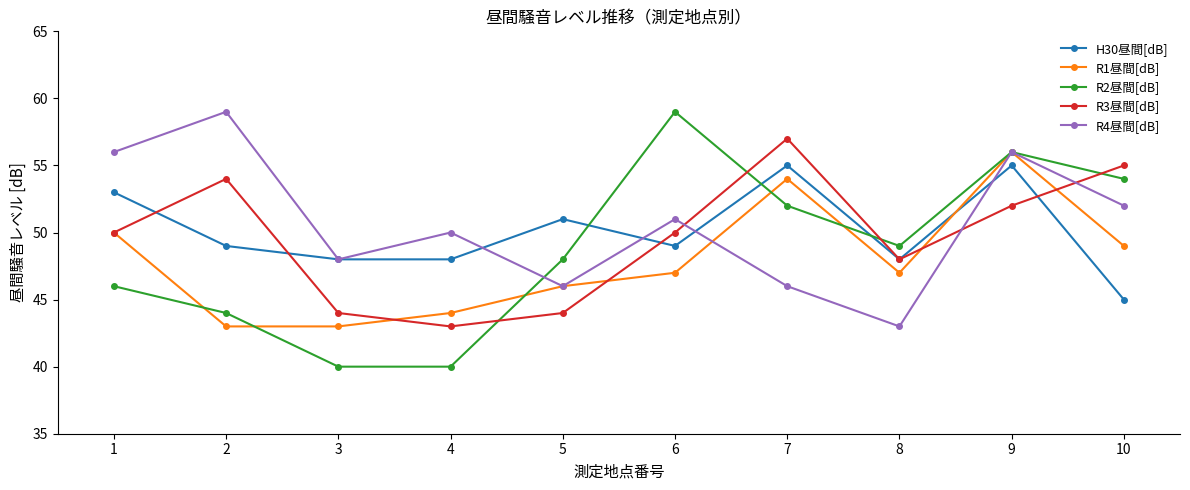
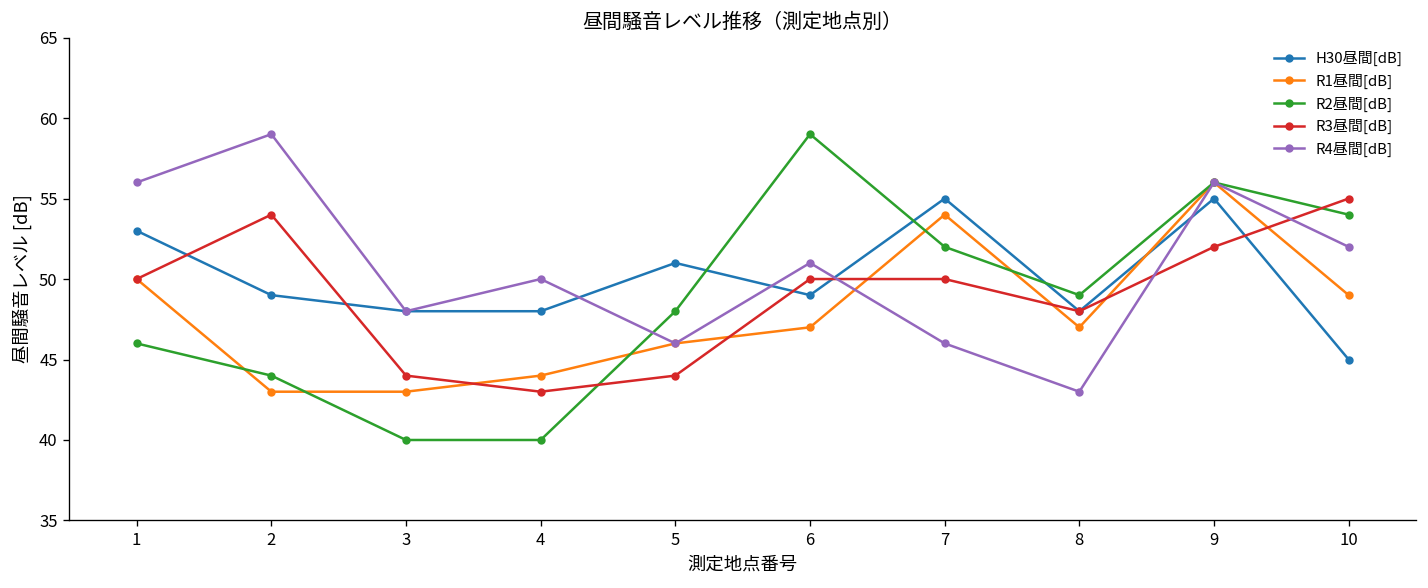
  {
    "H30昼間[dB]": {
      "1": 53,
      "2": 49,
      "4": 48,
      "5": 51,
      "6": 49,
      "7": 55,
      "9": 55,
      "10": 45
    },
    "R1昼間[dB]": {
      "2": 43,
      "3": 43,
      "4": 44,
      "6": 47,
      "7": 54,
      "8": 47,
      "10": 49
    },
    "R2昼間[dB]": {
      "1": 46,
      "2": 44,
      "3": 40,
      "4": 40,
      "5": 48,
      "6": 59,
      "7": 52,
      "8": 49,
      "10": 54
    },
    "R3昼間[dB]": {
      "2": 54,
      "3": 44,
      "4": 43,
      "5": 44,
      "6": 50,
-     "7": 57,
+     "7": 50,
      "9": 52,
      "10": 55
    },
    "R4昼間[dB]": {
      "1": 56,
      "2": 59,
      "4": 50,
      "6": 51,
      "7": 46,
      "8": 43,
      "10": 52
    }
  }
